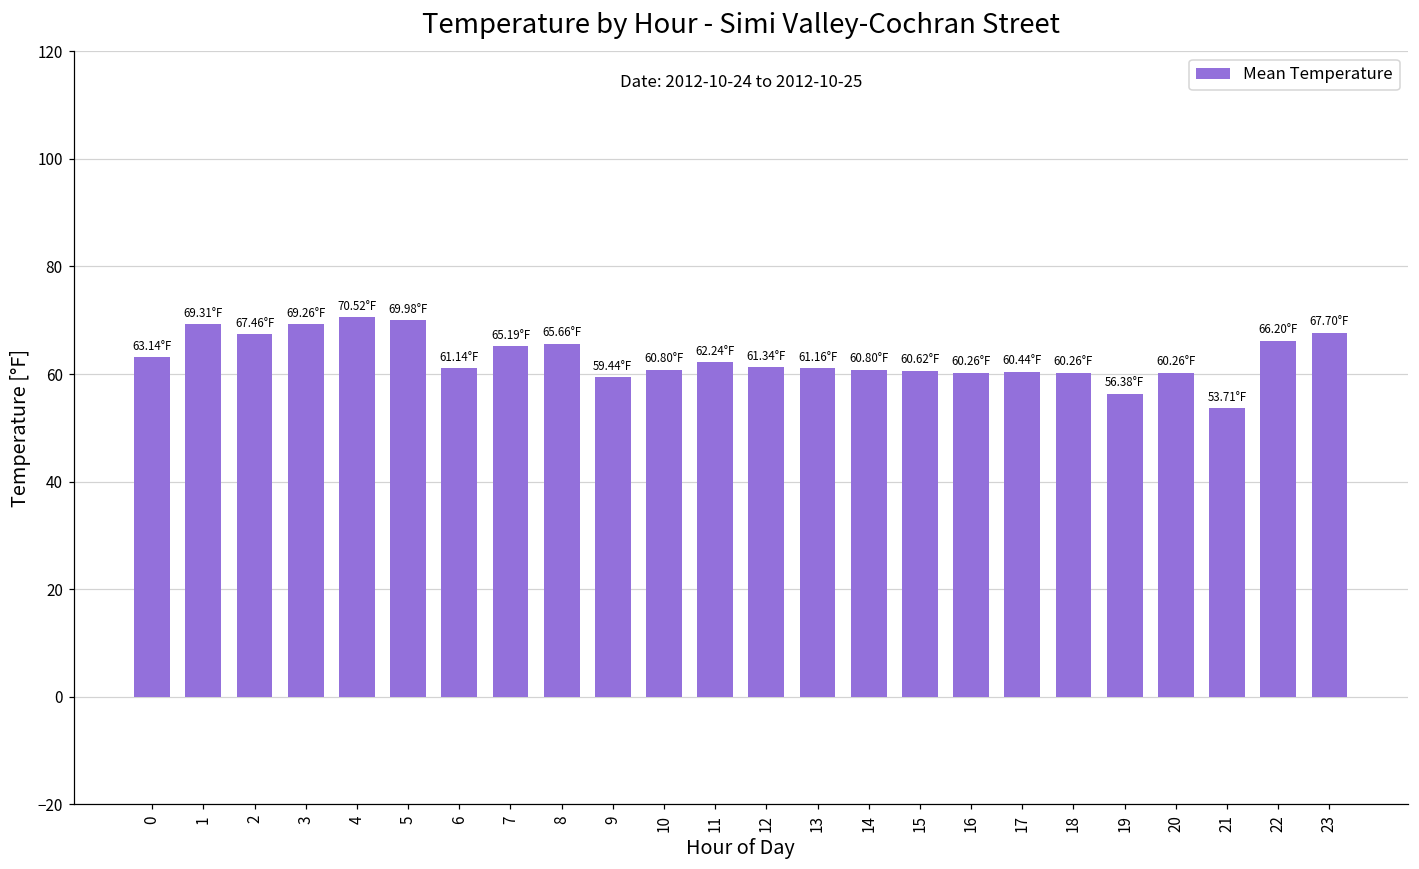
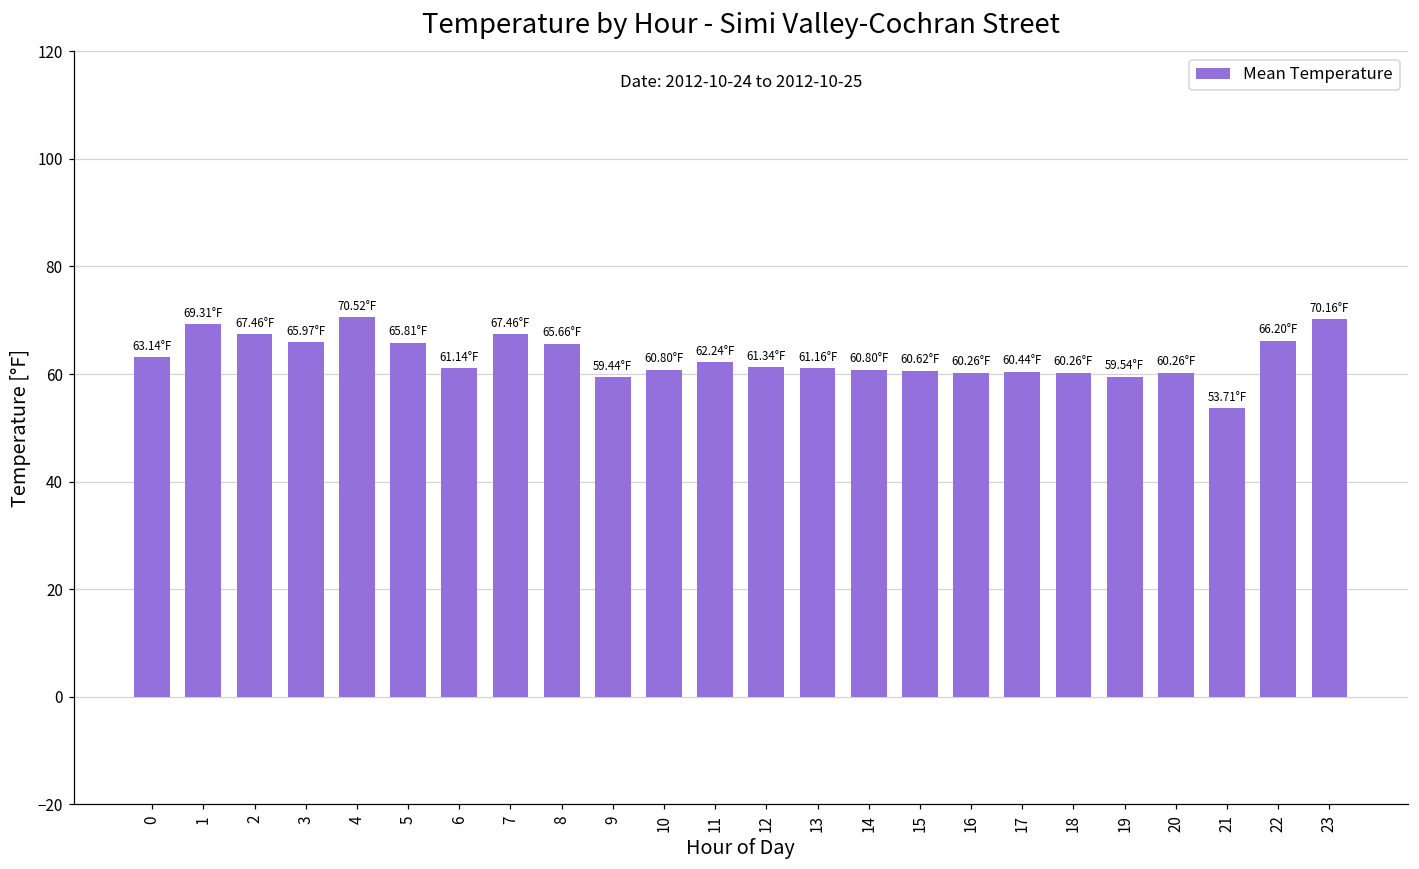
  {
    "0": "63.14°F",
    "1": "69.31°F",
    "2": "67.46°F",
-   "3": "69.26°F",
+   "3": "65.97°F",
    "4": "70.52°F",
-   "5": "69.98°F",
+   "5": "65.81°F",
    "6": "61.14°F",
-   "7": "65.19°F",
+   "7": "67.46°F",
    "8": "65.66°F",
    "9": "59.44°F",
    "10": "60.80°F",
    "11": "62.24°F",
    "12": "61.34°F",
    "13": "61.16°F",
    "14": "60.80°F",
    "15": "60.62°F",
    "16": "60.26°F",
    "17": "60.44°F",
    "18": "60.26°F",
-   "19": "56.38°F",
+   "19": "59.54°F",
    "20": "60.26°F",
    "21": "53.71°F",
    "22": "66.20°F",
-   "23": "67.70°F"
+   "23": "70.16°F"
  }
